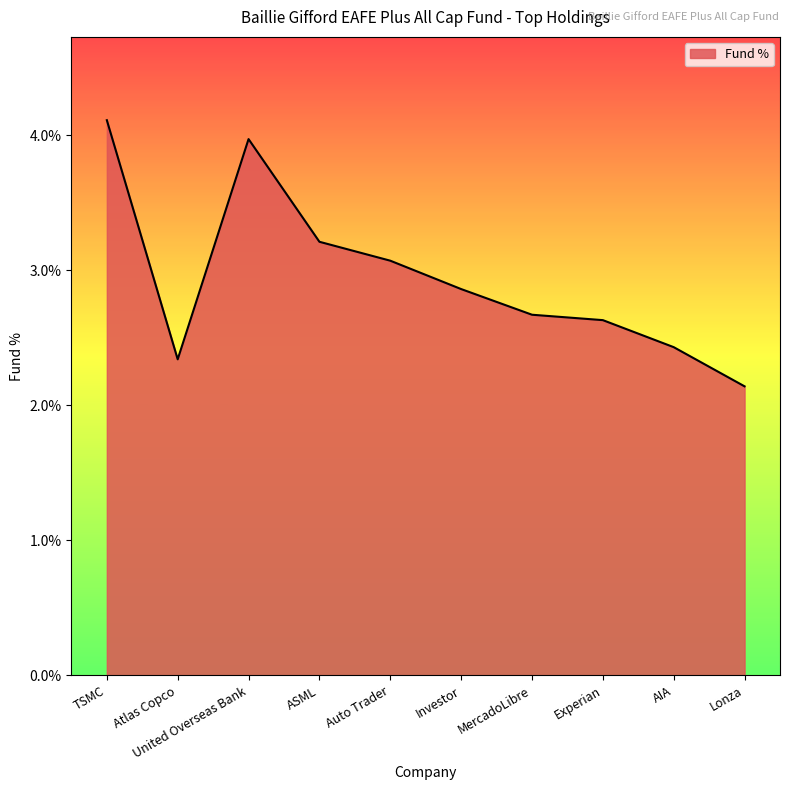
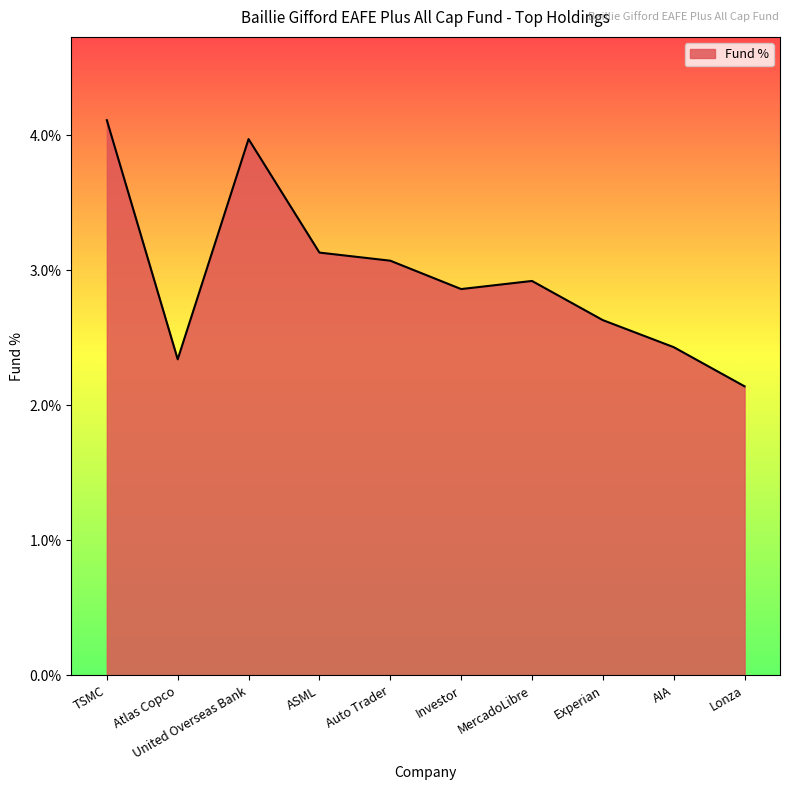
  {
    "TSMC": "4.11%",
    "Atlas Copco": "2.34%",
    "United Overseas Bank": "3.97%",
-   "ASML": "3.21%",
+   "ASML": "3.13%",
    "Auto Trader": "3.07%",
    "Investor": "2.86%",
-   "MercadoLibre": "2.67%",
+   "MercadoLibre": "2.92%",
    "Experian": "2.63%",
    "AIA": "2.43%",
    "Lonza": "2.14%"
  }
